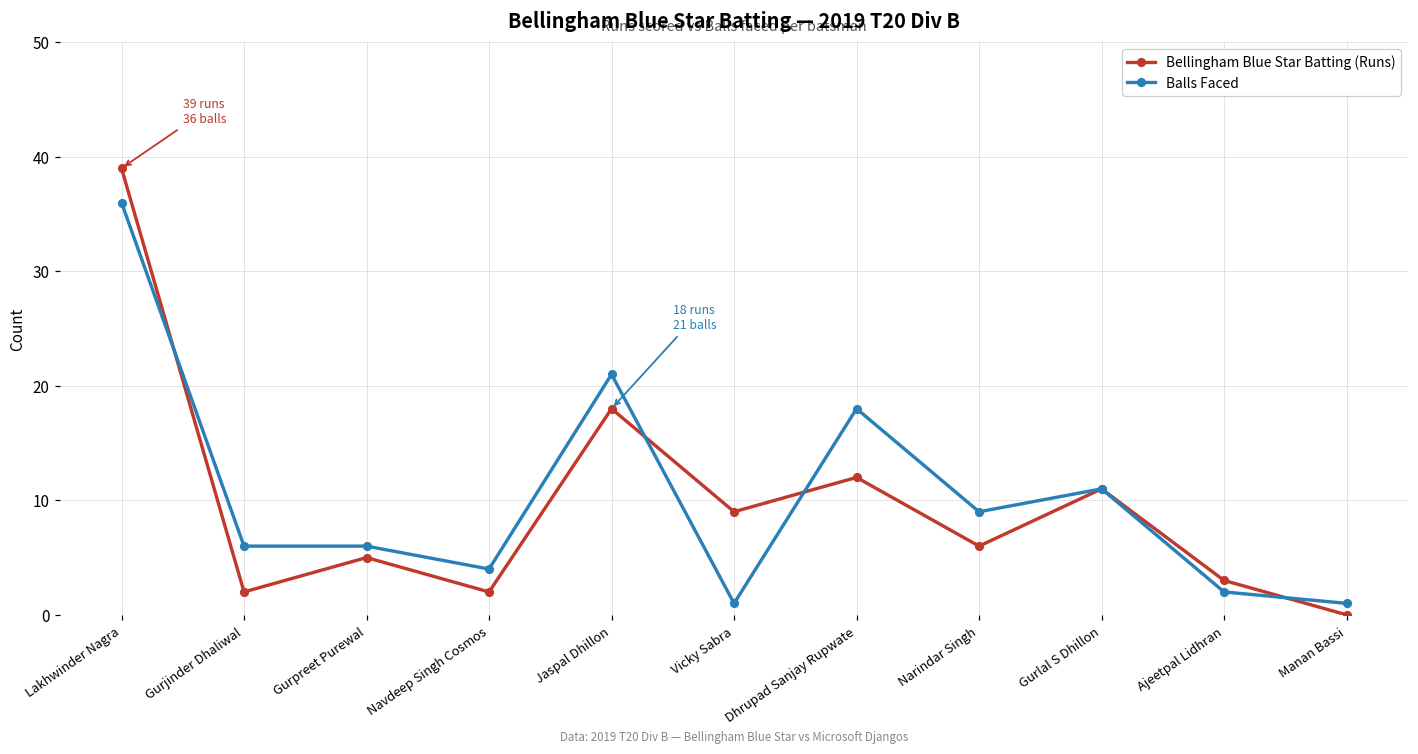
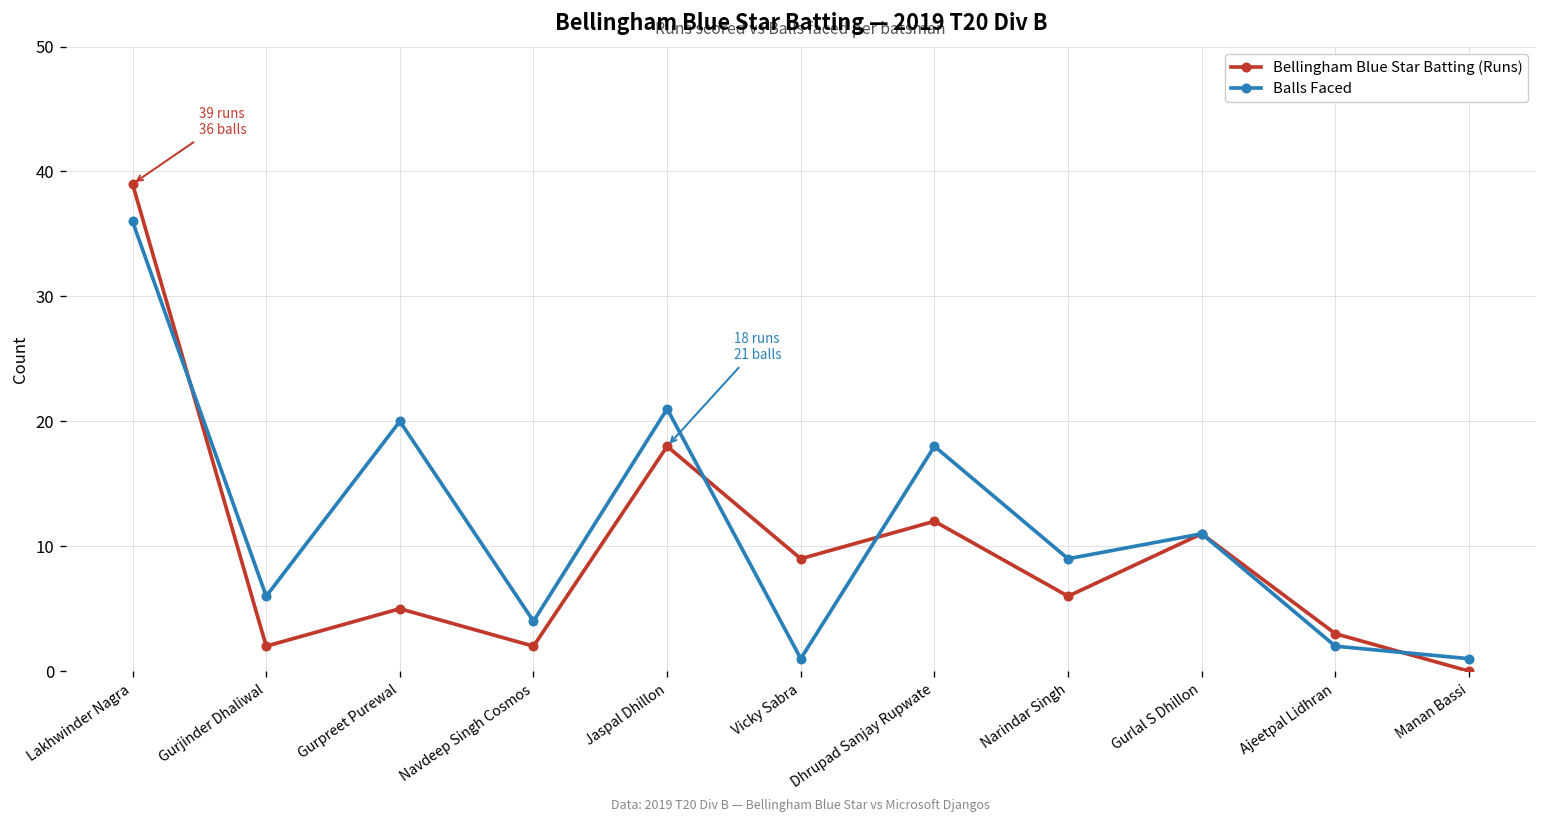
  {
    "Bellingham Blue Star Batting (Runs)": {
      "Lakhwinder Nagra": 39,
      "Jaspal Dhillon": 18
    },
    "Balls Faced": {
      "Lakhwinder Nagra": 36,
      "Gurjinder Dhaliwal": 6,
-     "Gurpreet Purewal": 6,
+     "Gurpreet Purewal": 20,
      "Navdeep Singh Cosmos": 4,
      "Vicky Sabra": 1,
      "Dhrupad Sanjay Rupwate": 18,
      "Narindar Singh": 9,
      "Ajeetpal Lidhran": 2,
      "Manan Bassi": 1
    }
  }
